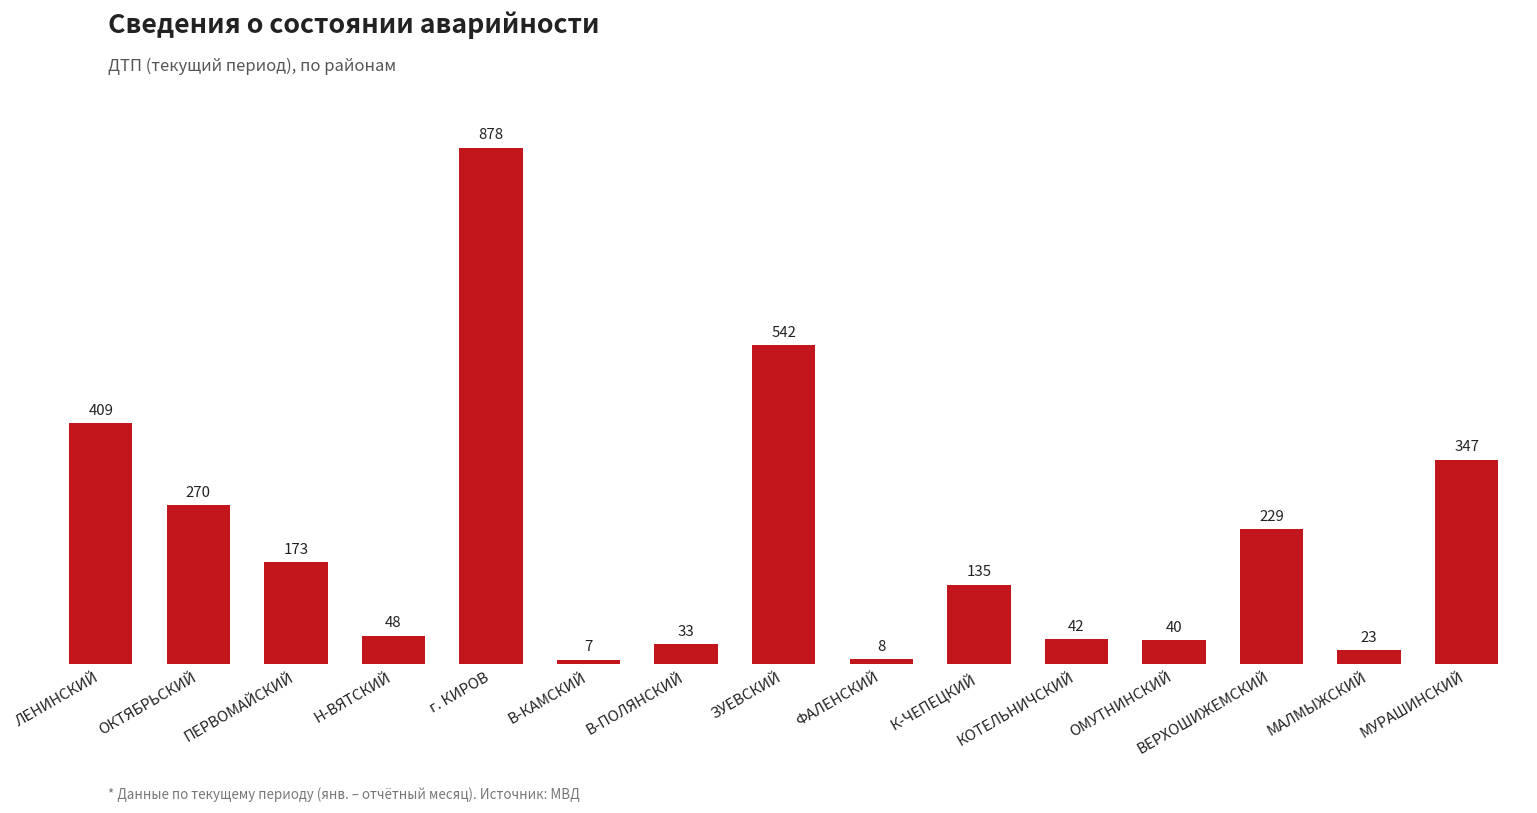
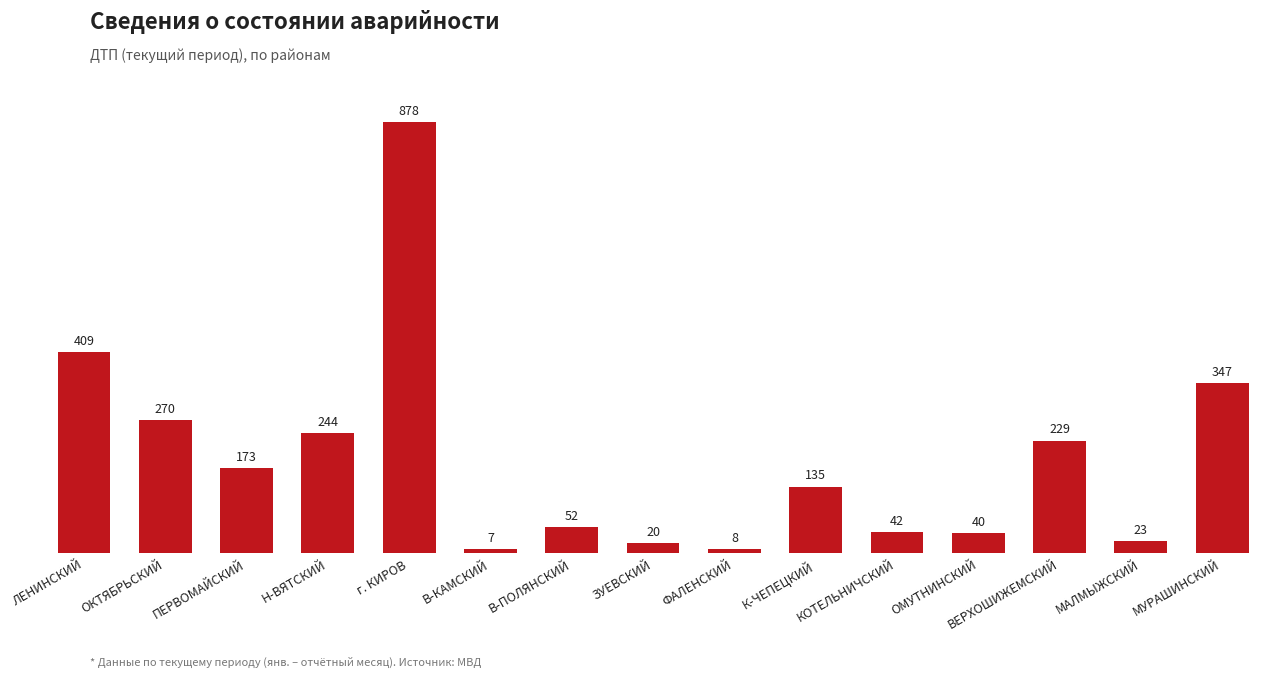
  {
    "ЛЕНИНСКИЙ": 409,
    "ОКТЯБРЬСКИЙ": 270,
    "ПЕРВОМАЙСКИЙ": 173,
-   "Н-ВЯТСКИЙ": 48,
+   "Н-ВЯТСКИЙ": 244,
    "г. КИРОВ": 878,
    "В-КАМСКИЙ": 7,
-   "В-ПОЛЯНСКИЙ": 33,
-   "ЗУЕВСКИЙ": 542,
+   "В-ПОЛЯНСКИЙ": 52,
+   "ЗУЕВСКИЙ": 20,
    "ФАЛЕНСКИЙ": 8,
    "К-ЧЕПЕЦКИЙ": 135,
    "КОТЕЛЬНИЧСКИЙ": 42,
    "ОМУТНИНСКИЙ": 40,
    "ВЕРХОШИЖЕМСКИЙ": 229,
    "МАЛМЫЖСКИЙ": 23,
    "МУРАШИНСКИЙ": 347
  }
